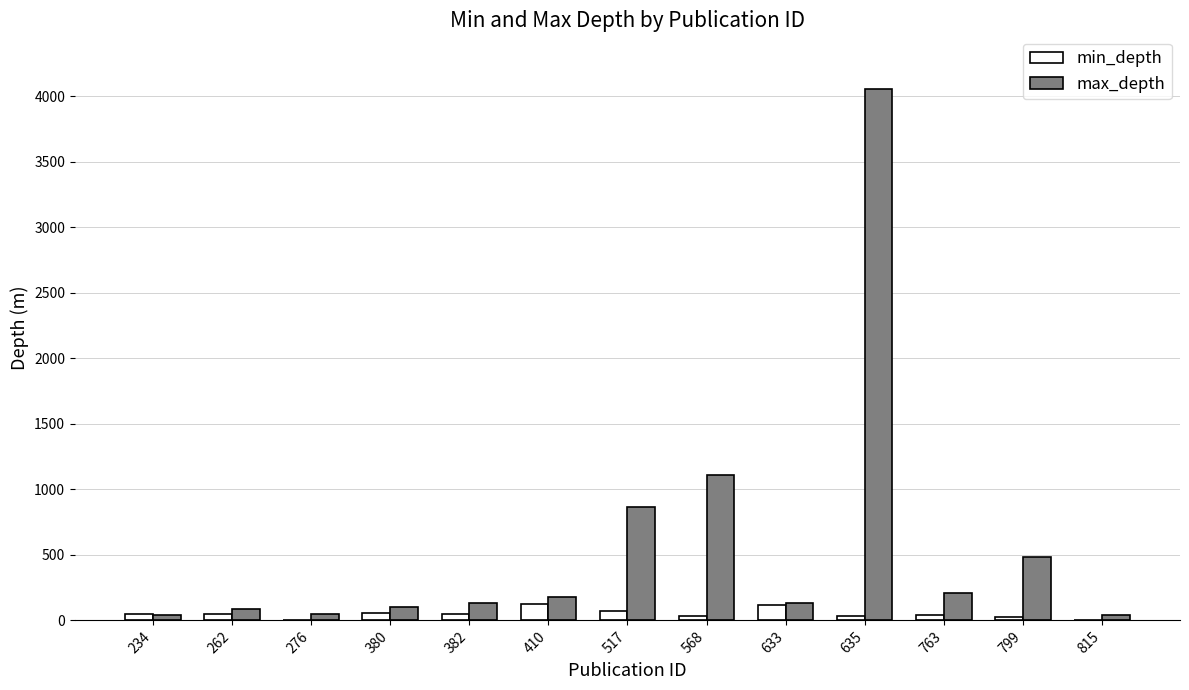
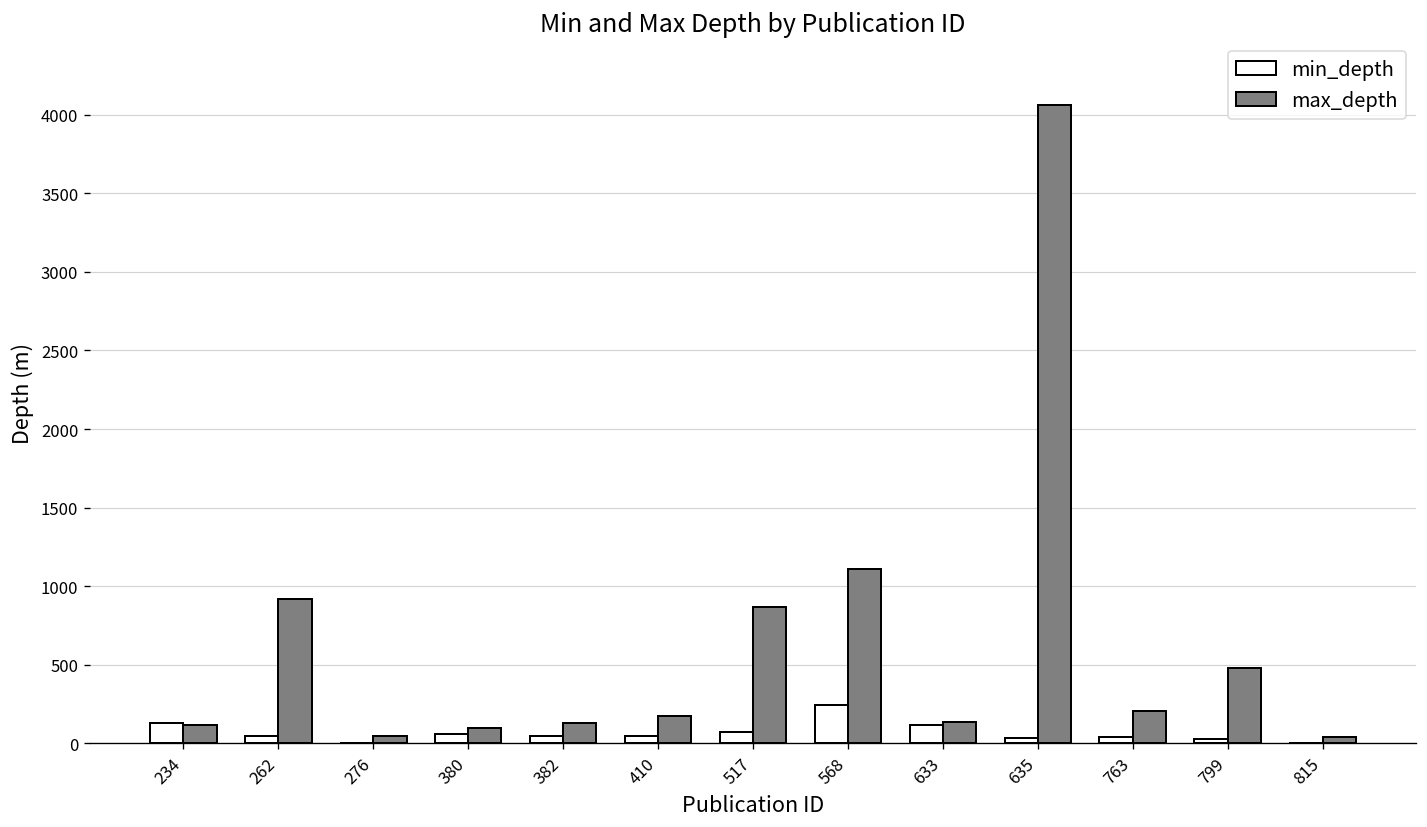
  {
    "min_depth": {
-     "234": 50,
+     "234": 130,
      "262": 50,
      "276": 0,
      "380": 60,
      "382": 50,
-     "410": 120,
+     "410": 50,
      "517": 70,
-     "568": 30,
+     "568": 240,
      "633": 120,
      "635": 40,
      "763": 40,
      "799": 30,
      "815": 0
    },
    "max_depth": {
-     "234": 40,
-     "262": 90,
+     "234": 120,
+     "262": 920,
      "276": 50,
      "380": 100,
      "382": 130,
      "410": 180,
      "517": 870,
      "568": 1110,
      "633": 140,
      "635": 4060,
      "763": 210,
      "799": 480,
      "815": 40
    }
  }
